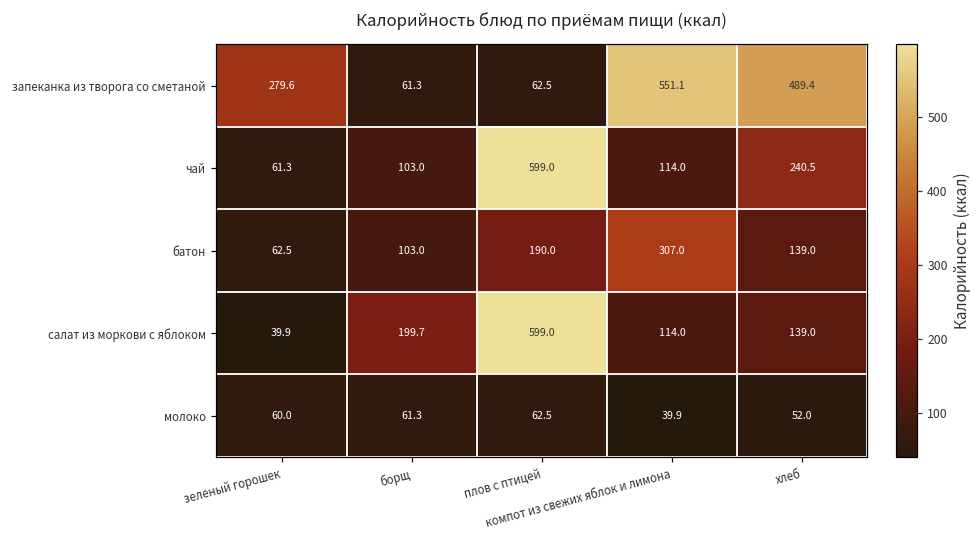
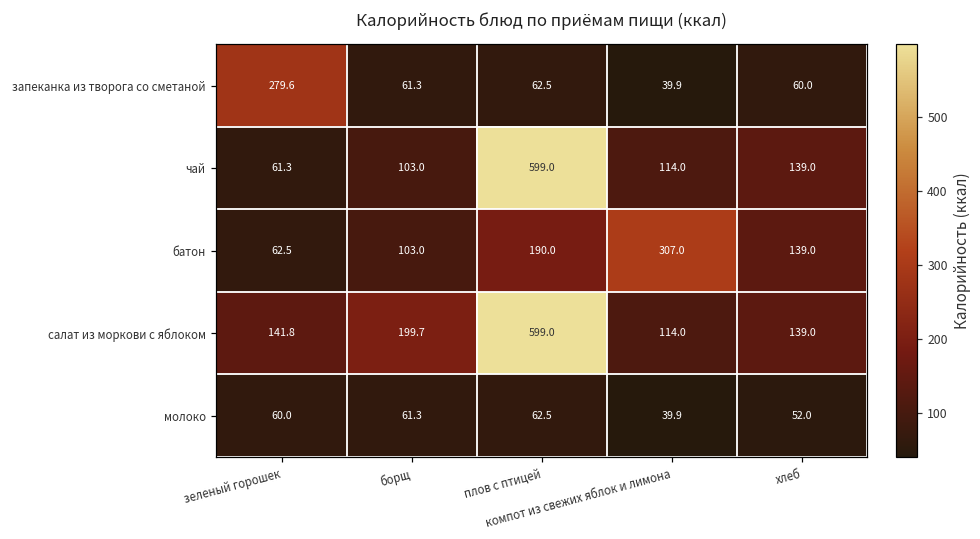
  {
    "запеканка из творога со сметаной": {
      "зеленый горошек": 279.6,
      "борщ": 61.3,
      "плов с птицей": 62.5,
-     "компот из свежих яблок и лимона": 551.1,
-     "хлеб": 489.4
+     "компот из свежих яблок и лимона": 39.9,
+     "хлеб": 60.0
    },
    "чай": {
      "зеленый горошек": 61.3,
      "борщ": 103.0,
      "плов с птицей": 599.0,
      "компот из свежих яблок и лимона": 114.0,
-     "хлеб": 240.5
+     "хлеб": 139.0
    },
    "батон": {
      "зеленый горошек": 62.5,
      "борщ": 103.0,
      "плов с птицей": 190.0,
      "компот из свежих яблок и лимона": 307.0,
      "хлеб": 139.0
    },
    "салат из моркови с яблоком": {
-     "зеленый горошек": 39.9,
+     "зеленый горошек": 141.8,
      "борщ": 199.7,
      "плов с птицей": 599.0,
      "компот из свежих яблок и лимона": 114.0,
      "хлеб": 139.0
    },
    "молоко": {
      "зеленый горошек": 60.0,
      "борщ": 61.3,
      "плов с птицей": 62.5,
      "компот из свежих яблок и лимона": 39.9,
      "хлеб": 52.0
    }
  }
